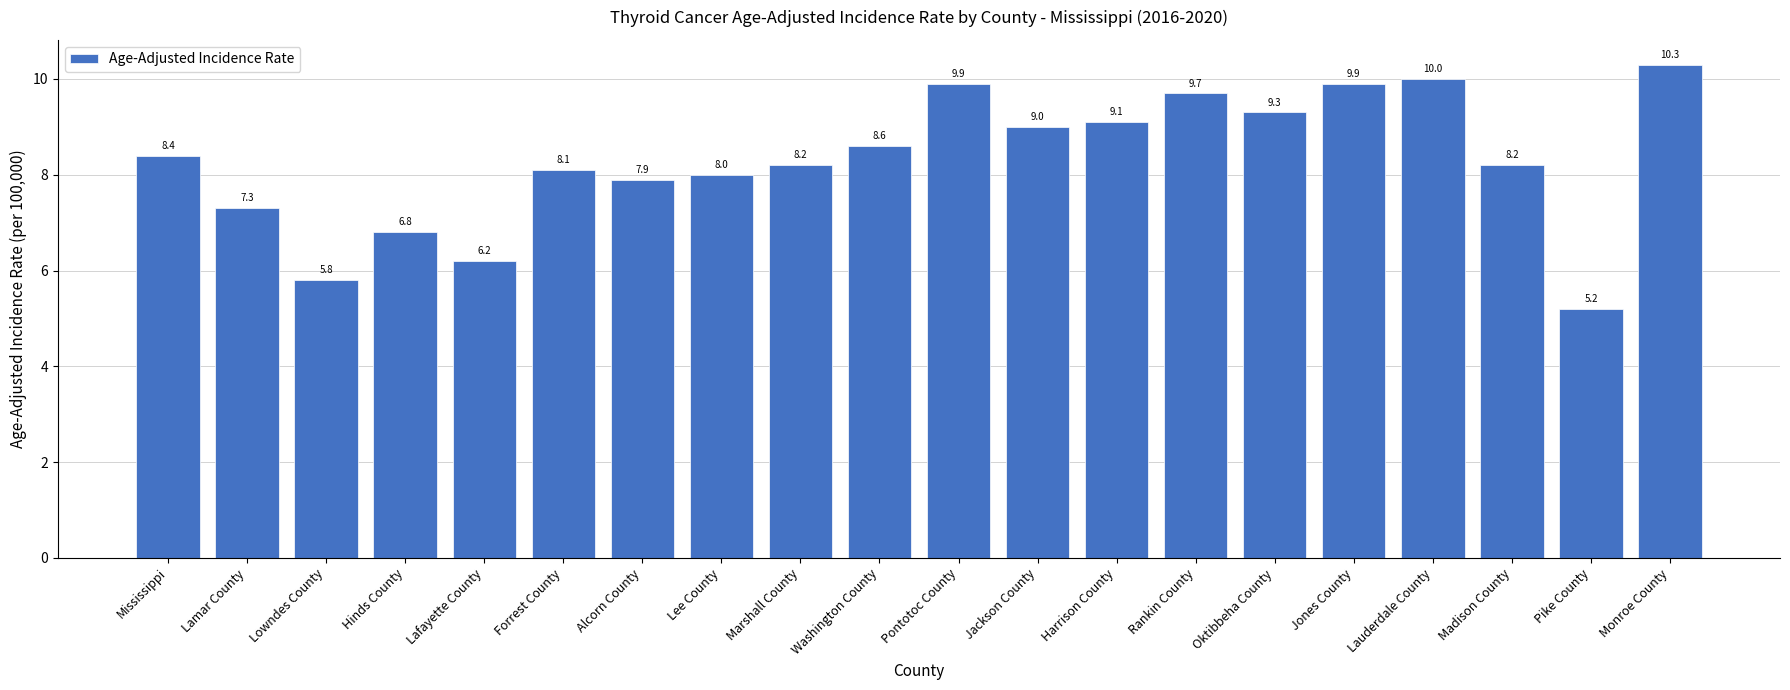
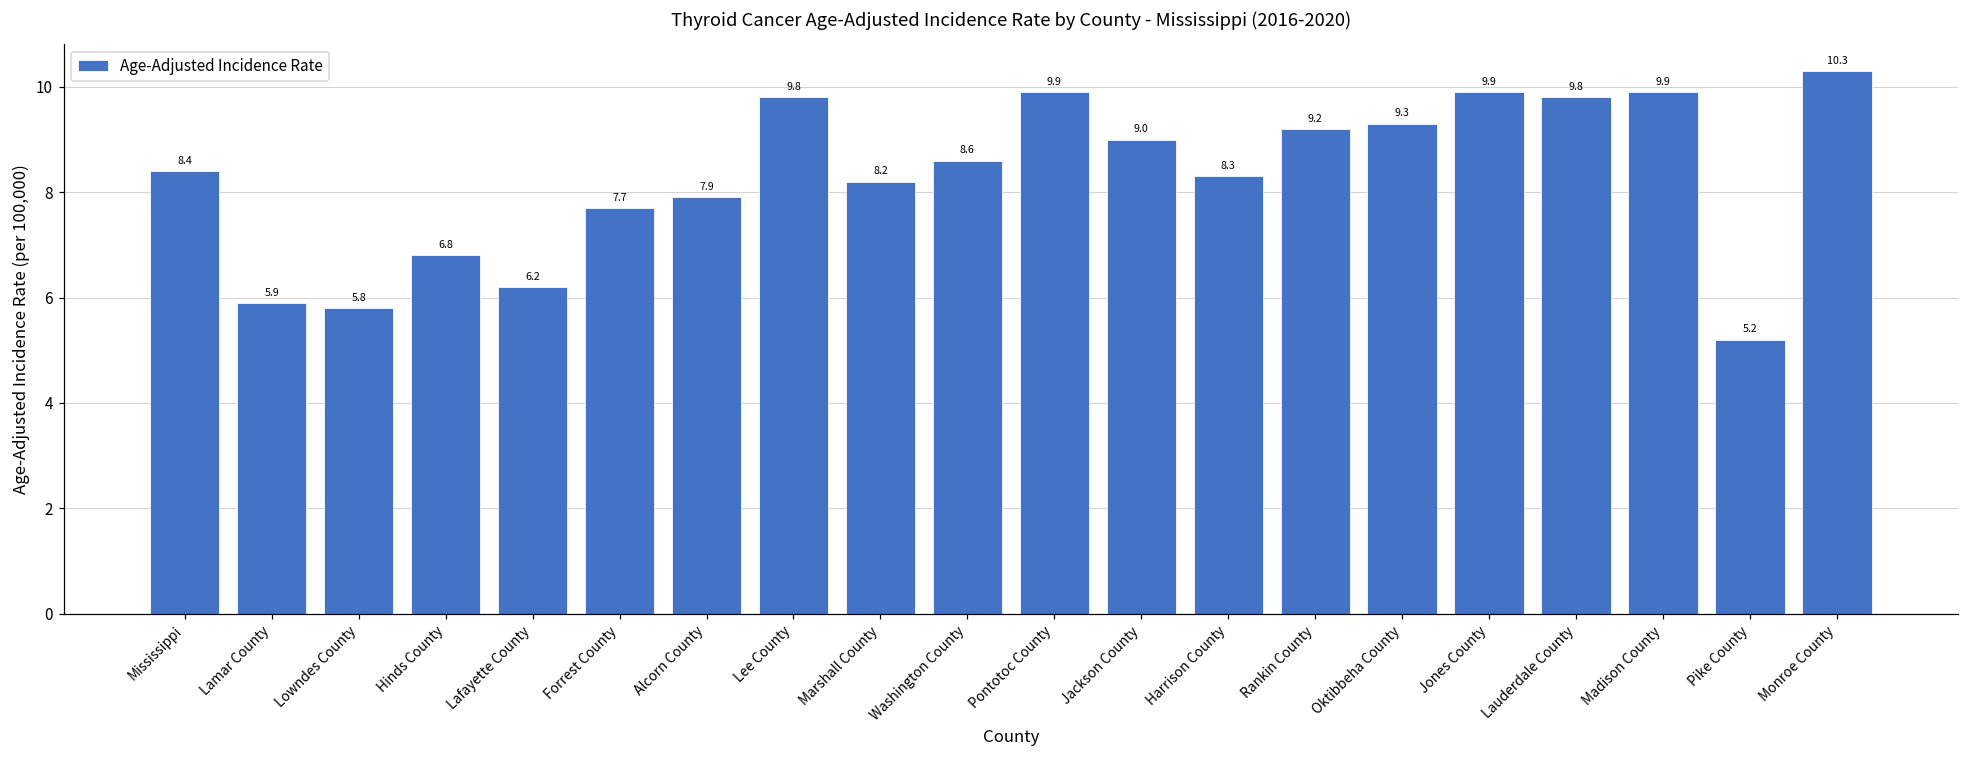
  {
    "Mississippi": 8.4,
-   "Lamar County": 7.3,
+   "Lamar County": 5.9,
    "Lowndes County": 5.8,
    "Hinds County": 6.8,
    "Lafayette County": 6.2,
-   "Forrest County": 8.1,
+   "Forrest County": 7.7,
    "Alcorn County": 7.9,
-   "Lee County": 8.0,
+   "Lee County": 9.8,
    "Marshall County": 8.2,
    "Washington County": 8.6,
    "Pontotoc County": 9.9,
    "Jackson County": 9.0,
-   "Harrison County": 9.1,
-   "Rankin County": 9.7,
+   "Harrison County": 8.3,
+   "Rankin County": 9.2,
    "Oktibbeha County": 9.3,
    "Jones County": 9.9,
-   "Lauderdale County": 10.0,
-   "Madison County": 8.2,
+   "Lauderdale County": 9.8,
+   "Madison County": 9.9,
    "Pike County": 5.2,
    "Monroe County": 10.3
  }
